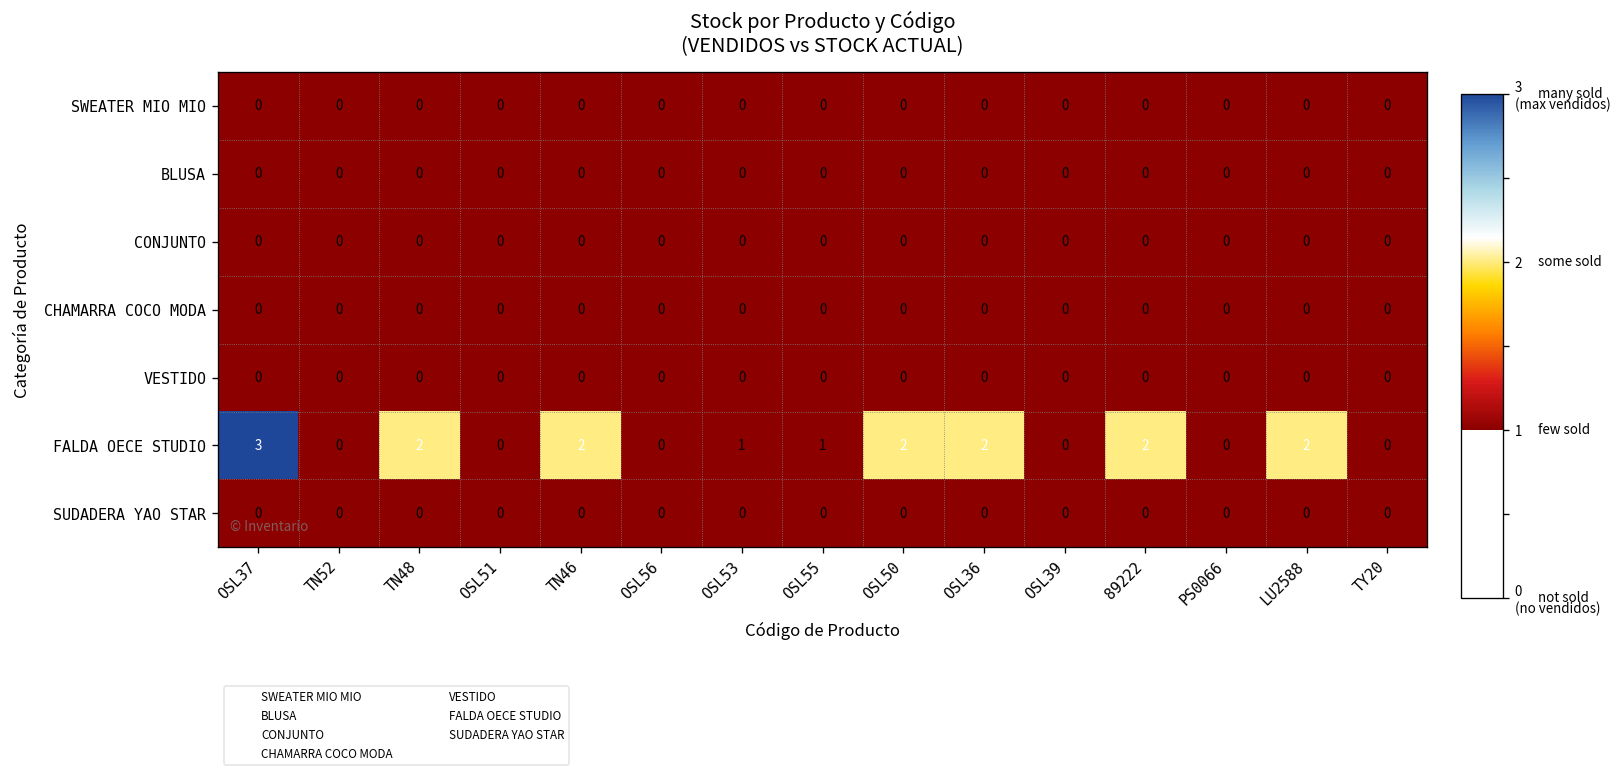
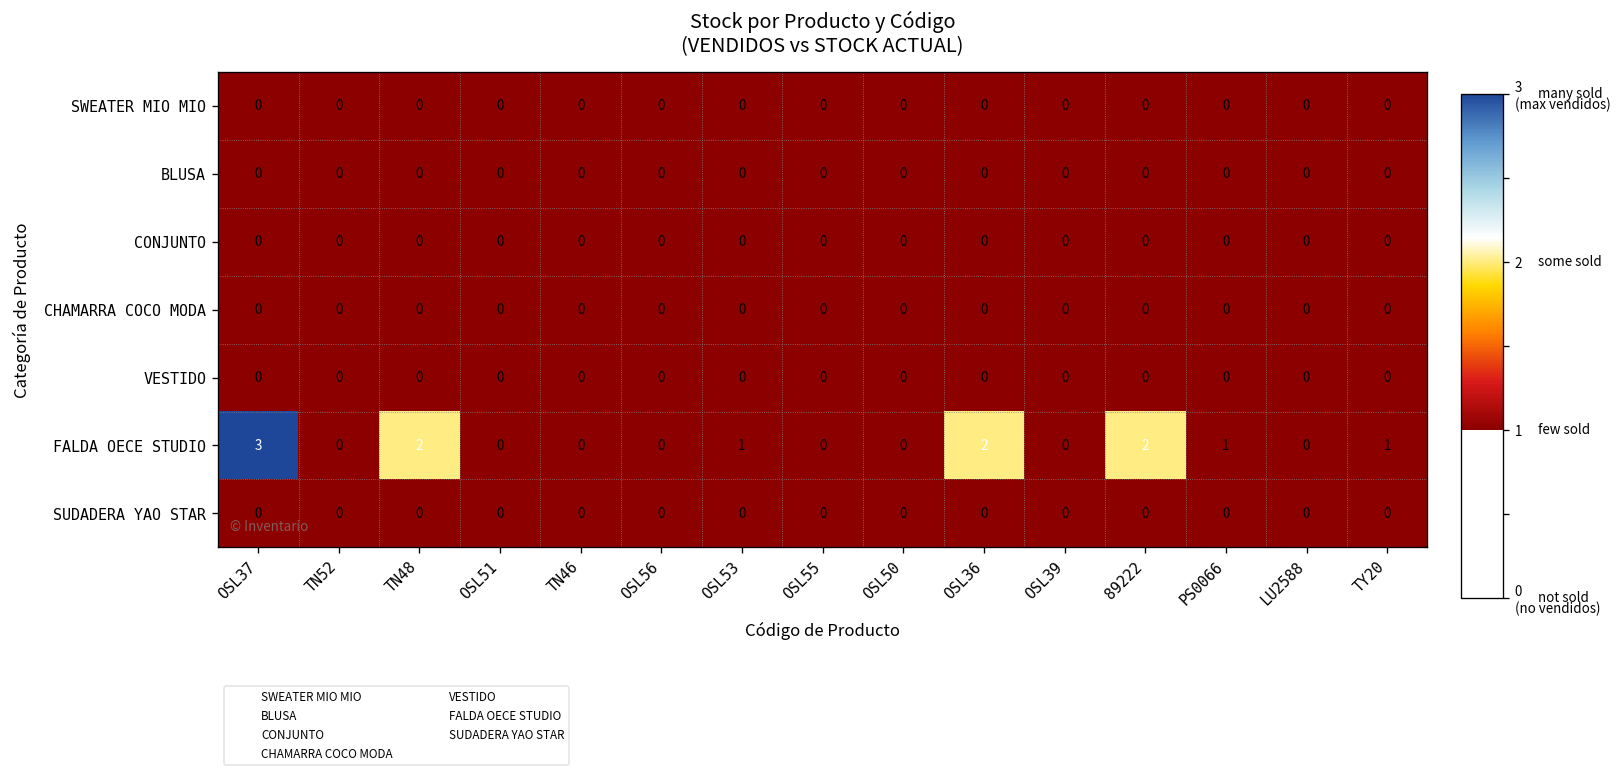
  {
    "SWEATER MIO MIO": {
      "OSL37": 0,
      "TN52": 0,
      "TN48": 0,
      "OSL51": 0,
      "TN46": 0,
      "OSL56": 0,
      "OSL53": 0,
      "OSL55": 0,
      "OSL50": 0,
      "OSL36": 0,
      "OSL39": 0,
      "89222": 0,
      "PS0066": 0,
      "LU2588": 0,
      "TY20": 0
    },
    "BLUSA": {
      "OSL37": 0,
      "TN52": 0,
      "TN48": 0,
      "OSL51": 0,
      "TN46": 0,
      "OSL56": 0,
      "OSL53": 0,
      "OSL55": 0,
      "OSL50": 0,
      "OSL36": 0,
      "OSL39": 0,
      "89222": 0,
      "PS0066": 0,
      "LU2588": 0,
      "TY20": 0
    },
    "CONJUNTO": {
      "OSL37": 0,
      "TN52": 0,
      "TN48": 0,
      "OSL51": 0,
      "TN46": 0,
      "OSL56": 0,
      "OSL53": 0,
      "OSL55": 0,
      "OSL50": 0,
      "OSL36": 0,
      "OSL39": 0,
      "89222": 0,
      "PS0066": 0,
      "LU2588": 0,
      "TY20": 0
    },
    "CHAMARRA COCO MODA": {
      "OSL37": 0,
      "TN52": 0,
      "TN48": 0,
      "OSL51": 0,
      "TN46": 0,
      "OSL56": 0,
      "OSL53": 0,
      "OSL55": 0,
      "OSL50": 0,
      "OSL36": 0,
      "OSL39": 0,
      "89222": 0,
      "PS0066": 0,
      "LU2588": 0,
      "TY20": 0
    },
    "VESTIDO": {
      "OSL37": 0,
      "TN52": 0,
      "TN48": 0,
      "OSL51": 0,
      "TN46": 0,
      "OSL56": 0,
      "OSL53": 0,
      "OSL55": 0,
      "OSL50": 0,
      "OSL36": 0,
      "OSL39": 0,
      "89222": 0,
      "PS0066": 0,
      "LU2588": 0,
      "TY20": 0
    },
    "FALDA OECE STUDIO": {
      "OSL37": 3,
      "TN52": 0,
      "TN48": 2,
      "OSL51": 0,
-     "TN46": 2,
+     "TN46": 0,
      "OSL56": 0,
      "OSL53": 1,
-     "OSL55": 1,
-     "OSL50": 2,
+     "OSL55": 0,
+     "OSL50": 0,
      "OSL36": 2,
      "OSL39": 0,
      "89222": 2,
-     "PS0066": 0,
-     "LU2588": 2,
-     "TY20": 0
+     "PS0066": 1,
+     "LU2588": 0,
+     "TY20": 1
    },
    "SUDADERA YAO STAR": {
      "TN52": 0,
      "TN48": 0,
      "OSL51": 0,
      "TN46": 0,
      "OSL56": 0,
      "OSL53": 0,
      "OSL55": 0,
      "OSL50": 0,
      "OSL36": 0,
      "OSL39": 0,
      "89222": 0,
      "PS0066": 0,
      "LU2588": 0,
      "TY20": 0
    }
  }
